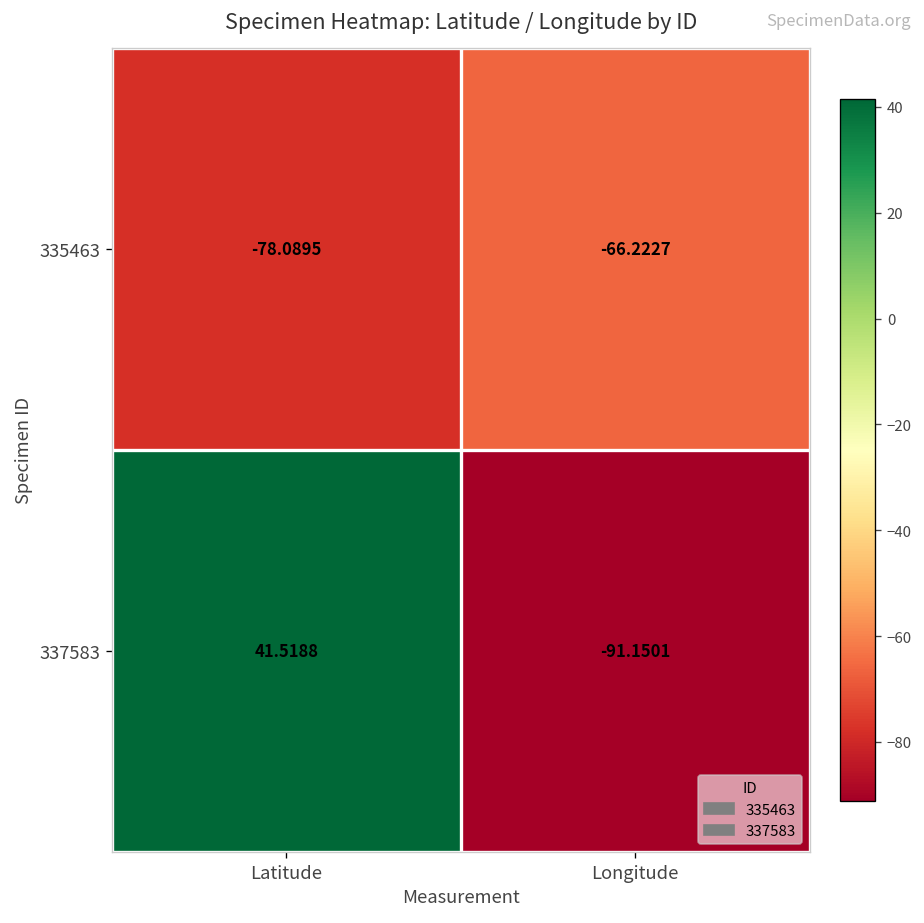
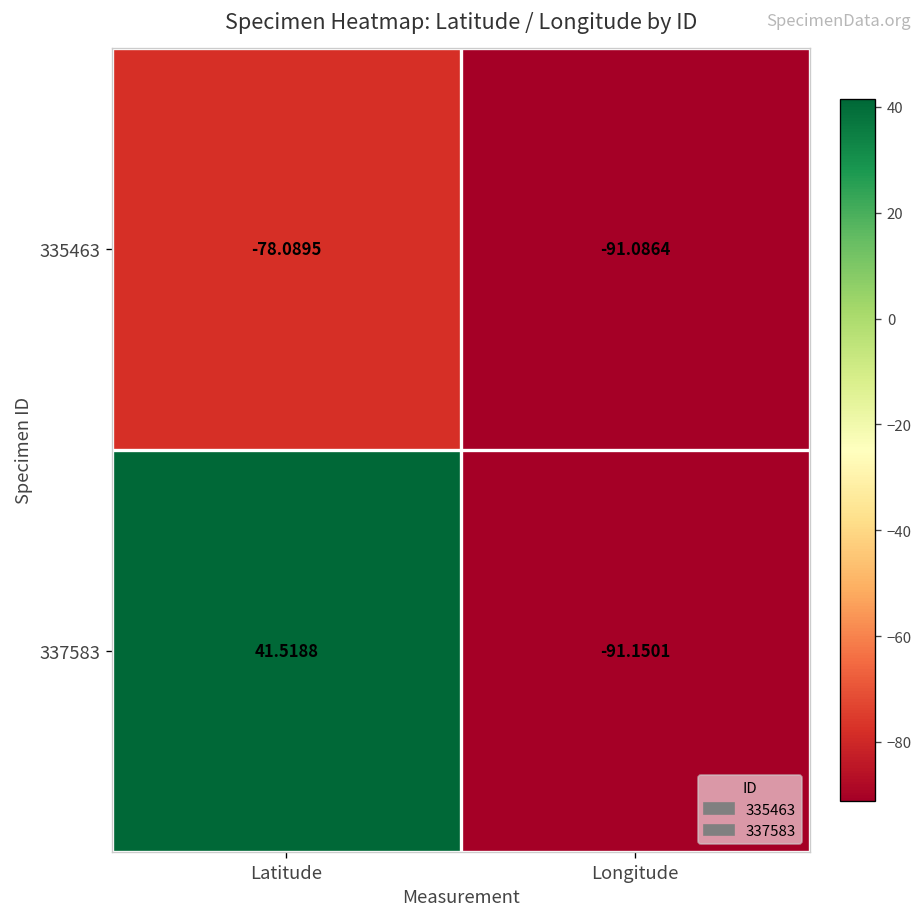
  {
    "335463": {
      "Latitude": -78.0895,
-     "Longitude": -66.2227
+     "Longitude": -91.0864
    },
    "337583": {
      "Latitude": 41.5188,
      "Longitude": -91.1501
    }
  }
